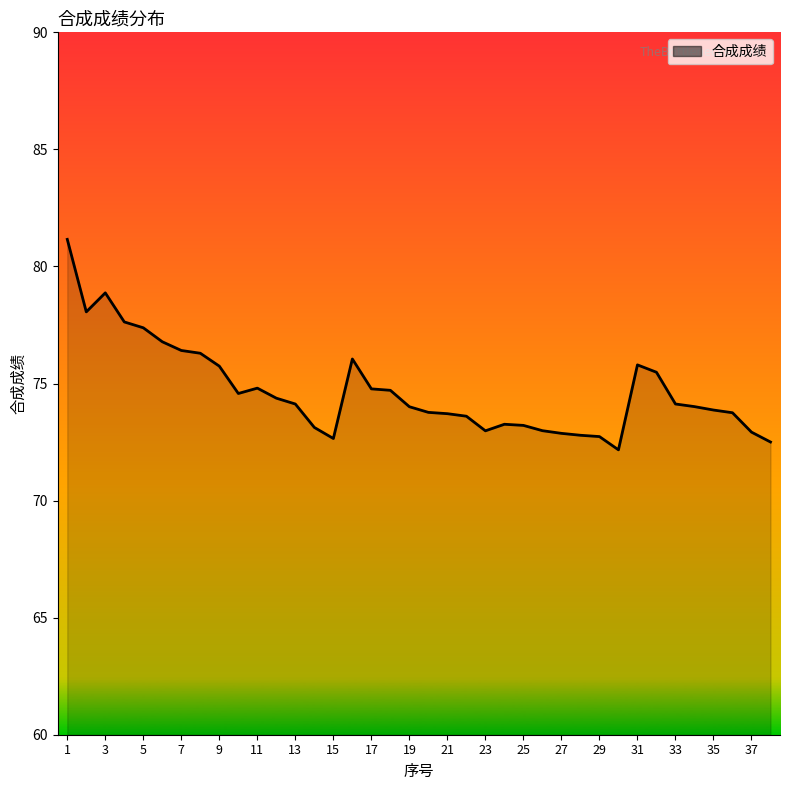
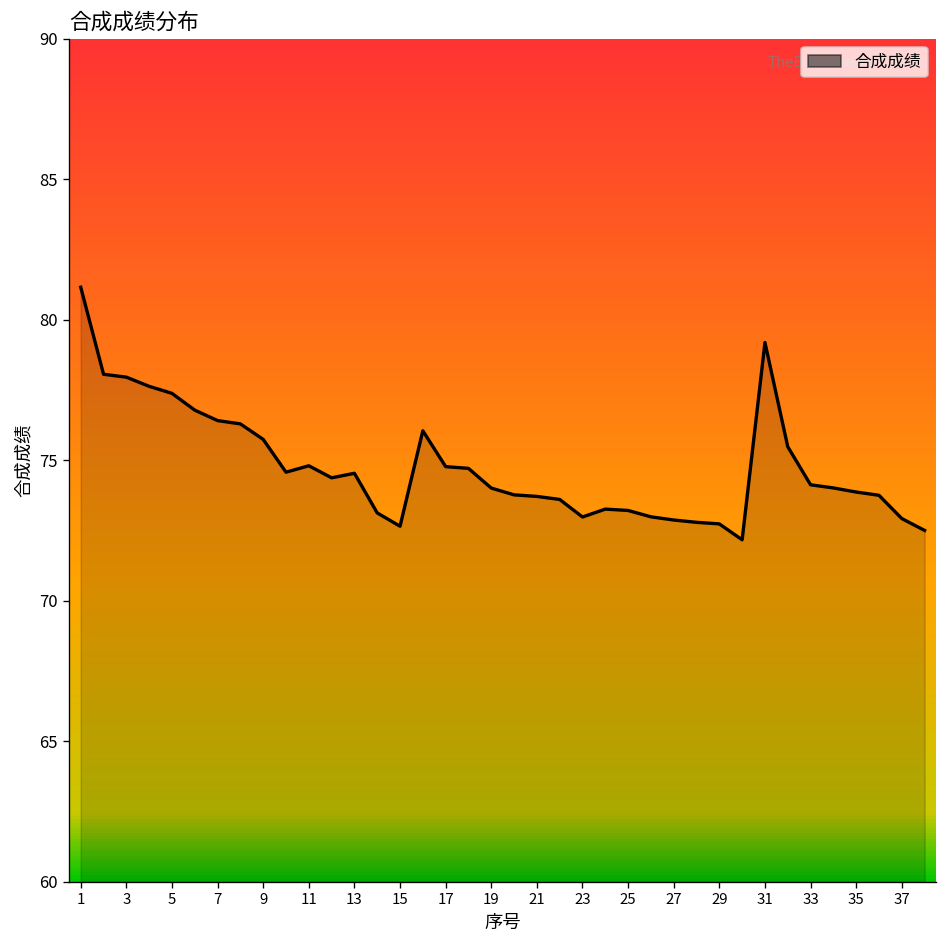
  {
    "1": 81.2,
-   "3": 78.9,
+   "3": 78.0,
    "5": 77.4,
    "7": 76.4,
    "9": 75.7,
    "11": 74.8,
-   "13": 74.1,
+   "13": 74.5,
    "15": 72.7,
    "17": 74.8,
    "19": 74.0,
    "21": 73.7,
    "23": 73.0,
    "25": 73.2,
    "27": 72.9,
    "29": 72.7,
-   "31": 75.8,
+   "31": 79.2,
    "33": 74.1,
    "35": 73.9,
    "37": 72.9
  }
